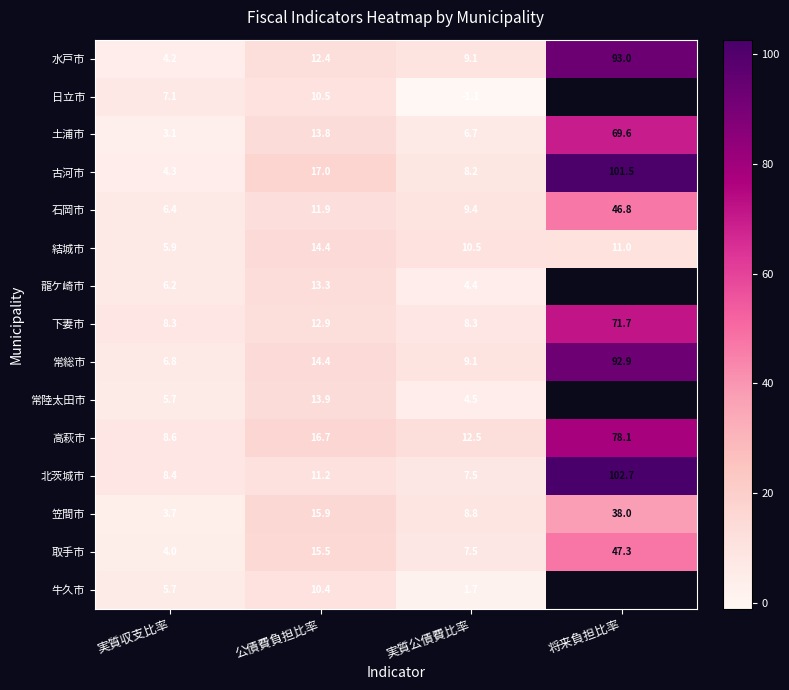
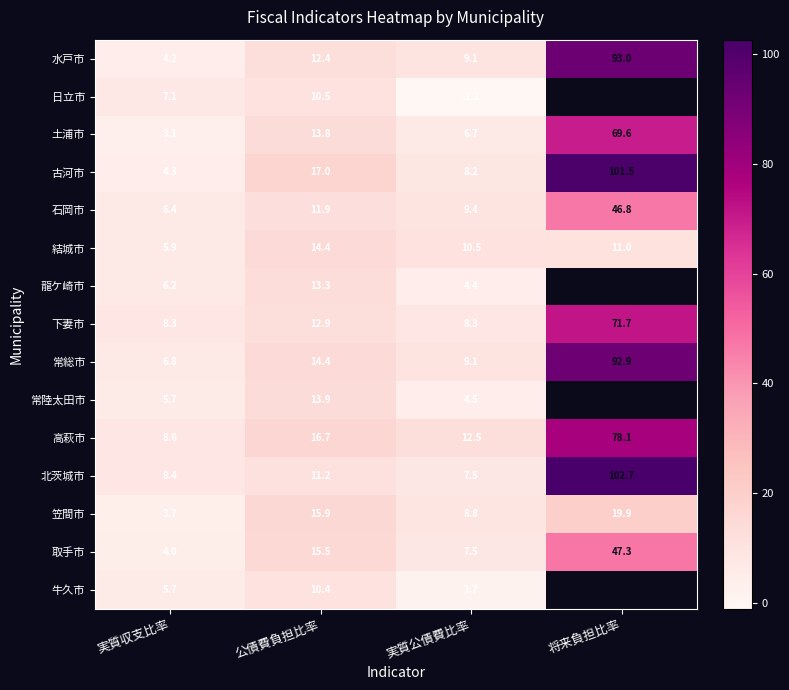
  {
    "水戸市": {
      "将来負担比率": 93.0
    },
    "土浦市": {
      "将来負担比率": 69.6
    },
    "古河市": {
      "将来負担比率": 101.5
    },
    "石岡市": {
      "将来負担比率": 46.8
    },
    "下妻市": {
      "将来負担比率": 71.7
    },
    "常総市": {
      "将来負担比率": 92.9
    },
    "高萩市": {
      "将来負担比率": 78.1
    },
    "北茨城市": {
      "将来負担比率": 102.7
    },
    "笠間市": {
-     "将来負担比率": 38.0
+     "将来負担比率": 19.9
    },
    "取手市": {
      "将来負担比率": 47.3
    }
  }
